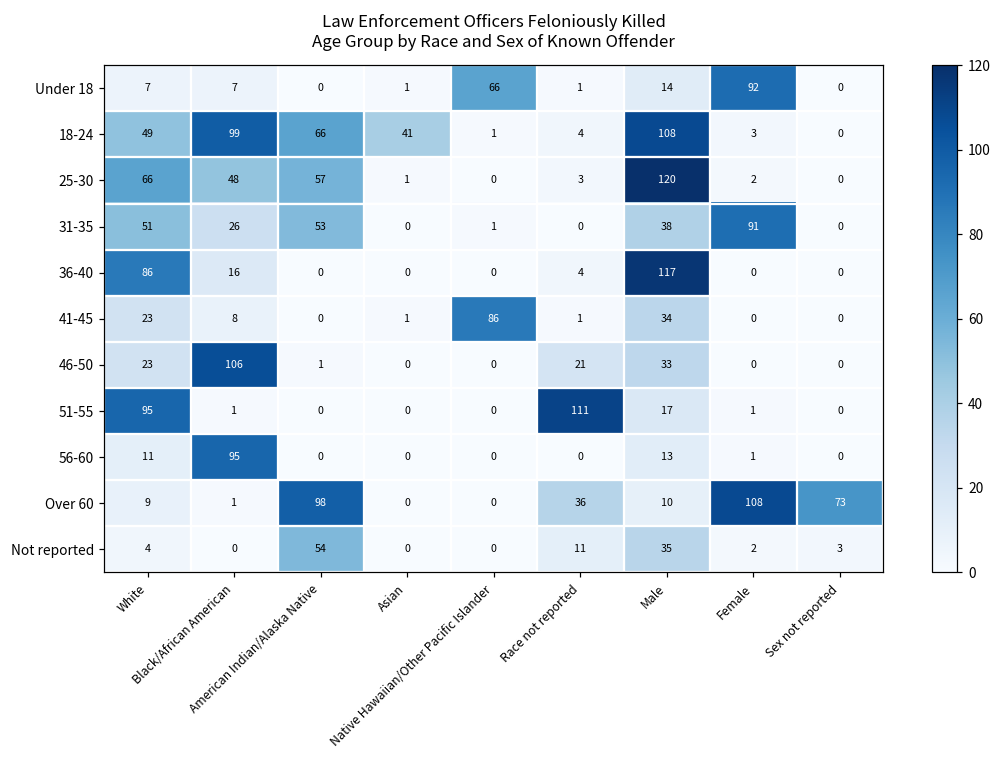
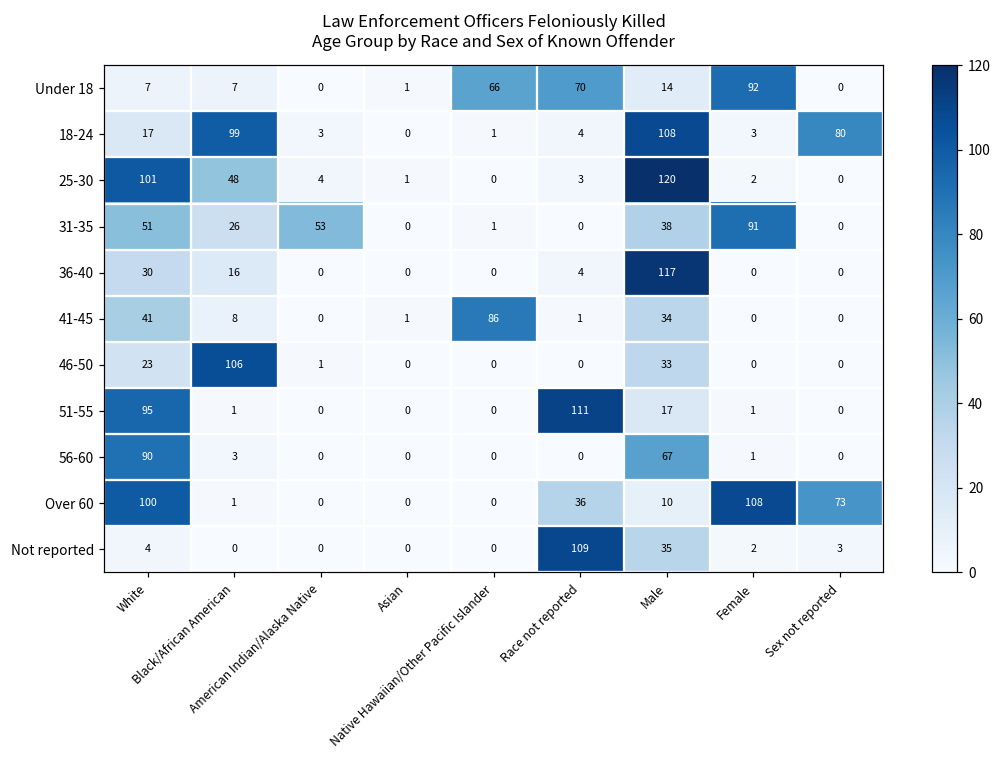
  {
    "Under 18": {
      "White": 7,
      "Black/African American": 7,
      "American Indian/Alaska Native": 0,
      "Asian": 1,
      "Native Hawaiian/Other Pacific Islander": 66,
-     "Race not reported": 1,
+     "Race not reported": 70,
      "Male": 14,
      "Female": 92,
      "Sex not reported": 0
    },
    "18-24": {
-     "White": 49,
+     "White": 17,
      "Black/African American": 99,
-     "American Indian/Alaska Native": 66,
-     "Asian": 41,
+     "American Indian/Alaska Native": 3,
+     "Asian": 0,
      "Native Hawaiian/Other Pacific Islander": 1,
      "Race not reported": 4,
      "Male": 108,
      "Female": 3,
-     "Sex not reported": 0
+     "Sex not reported": 80
    },
    "25-30": {
-     "White": 66,
+     "White": 101,
      "Black/African American": 48,
-     "American Indian/Alaska Native": 57,
+     "American Indian/Alaska Native": 4,
      "Asian": 1,
      "Native Hawaiian/Other Pacific Islander": 0,
      "Race not reported": 3,
      "Male": 120,
      "Female": 2,
      "Sex not reported": 0
    },
    "31-35": {
      "White": 51,
      "Black/African American": 26,
      "American Indian/Alaska Native": 53,
      "Asian": 0,
      "Native Hawaiian/Other Pacific Islander": 1,
      "Race not reported": 0,
      "Male": 38,
      "Female": 91,
      "Sex not reported": 0
    },
    "36-40": {
-     "White": 86,
+     "White": 30,
      "Black/African American": 16,
      "American Indian/Alaska Native": 0,
      "Asian": 0,
      "Native Hawaiian/Other Pacific Islander": 0,
      "Race not reported": 4,
      "Male": 117,
      "Female": 0,
      "Sex not reported": 0
    },
    "41-45": {
-     "White": 23,
+     "White": 41,
      "Black/African American": 8,
      "American Indian/Alaska Native": 0,
      "Asian": 1,
      "Native Hawaiian/Other Pacific Islander": 86,
      "Race not reported": 1,
      "Male": 34,
      "Female": 0,
      "Sex not reported": 0
    },
    "46-50": {
      "White": 23,
      "Black/African American": 106,
      "American Indian/Alaska Native": 1,
      "Asian": 0,
      "Native Hawaiian/Other Pacific Islander": 0,
-     "Race not reported": 21,
+     "Race not reported": 0,
      "Male": 33,
      "Female": 0,
      "Sex not reported": 0
    },
    "51-55": {
      "White": 95,
      "Black/African American": 1,
      "American Indian/Alaska Native": 0,
      "Asian": 0,
      "Native Hawaiian/Other Pacific Islander": 0,
      "Race not reported": 111,
      "Male": 17,
      "Female": 1,
      "Sex not reported": 0
    },
    "56-60": {
-     "White": 11,
-     "Black/African American": 95,
+     "White": 90,
+     "Black/African American": 3,
      "American Indian/Alaska Native": 0,
      "Asian": 0,
      "Native Hawaiian/Other Pacific Islander": 0,
      "Race not reported": 0,
-     "Male": 13,
+     "Male": 67,
      "Female": 1,
      "Sex not reported": 0
    },
    "Over 60": {
-     "White": 9,
+     "White": 100,
      "Black/African American": 1,
-     "American Indian/Alaska Native": 98,
+     "American Indian/Alaska Native": 0,
      "Asian": 0,
      "Native Hawaiian/Other Pacific Islander": 0,
      "Race not reported": 36,
      "Male": 10,
      "Female": 108,
      "Sex not reported": 73
    },
    "Not reported": {
      "White": 4,
      "Black/African American": 0,
-     "American Indian/Alaska Native": 54,
+     "American Indian/Alaska Native": 0,
      "Asian": 0,
      "Native Hawaiian/Other Pacific Islander": 0,
-     "Race not reported": 11,
+     "Race not reported": 109,
      "Male": 35,
      "Female": 2,
      "Sex not reported": 3
    }
  }
